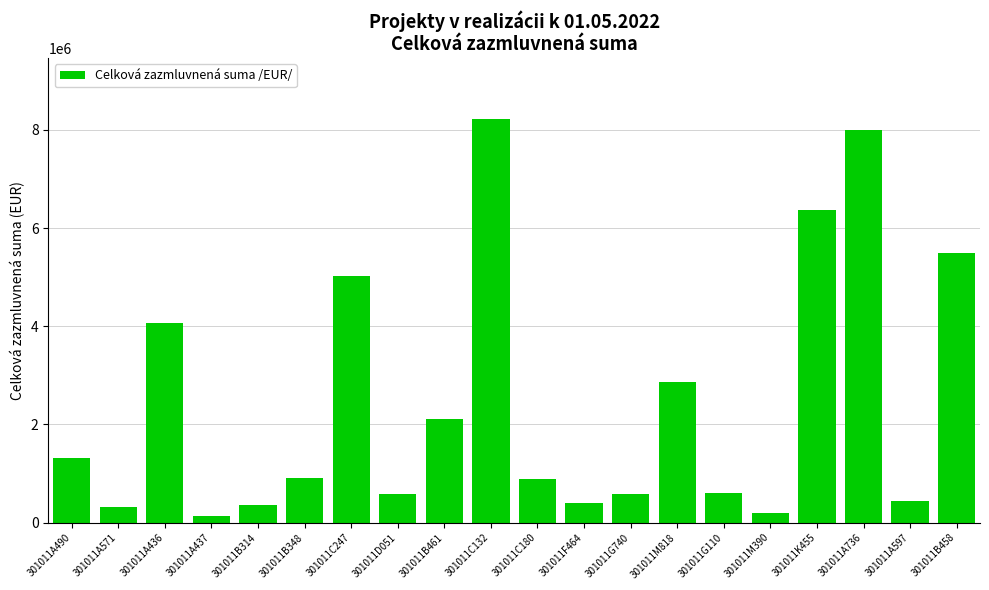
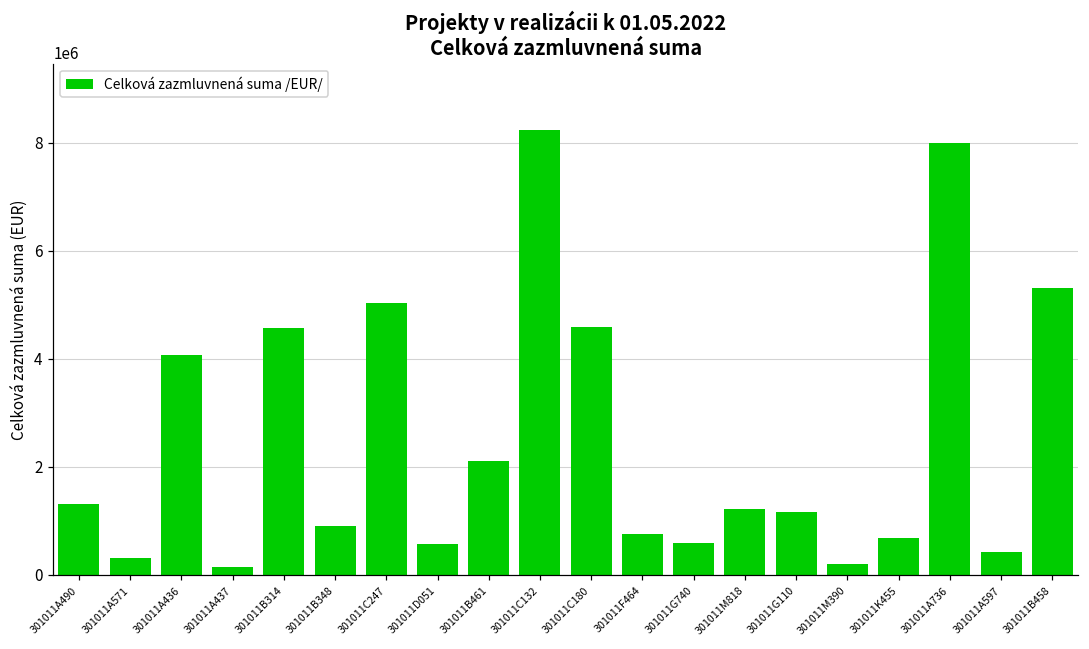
  {
    "301011A490": 1300000,
    "301011A571": 300000,
    "301011A436": 4100000,
    "301011A437": 100000,
-   "301011B314": 400000,
+   "301011B314": 4600000,
    "301011B348": 900000,
    "301011C247": 5000000,
    "301011D051": 600000,
    "301011B461": 2100000,
    "301011C132": 8200000,
-   "301011C180": 900000,
-   "301011F464": 400000,
+   "301011C180": 4600000,
+   "301011F464": 700000,
    "301011G740": 600000,
-   "301011M818": 2900000,
-   "301011G110": 600000,
+   "301011M818": 1200000,
+   "301011G110": 1200000,
    "301011M390": 200000,
-   "301011K455": 6400000,
+   "301011K455": 700000,
    "301011A736": 8000000,
    "301011A597": 400000,
-   "301011B458": 5500000
+   "301011B458": 5300000
  }
